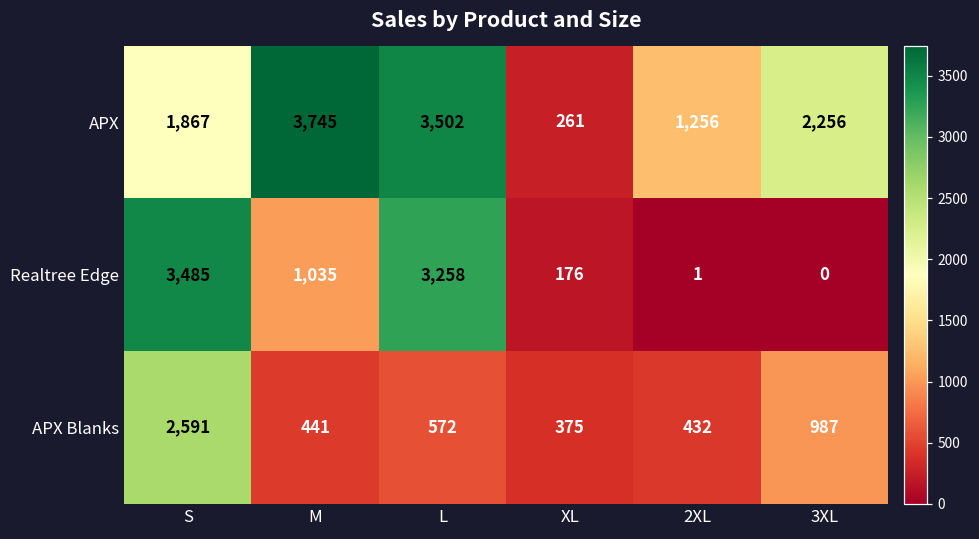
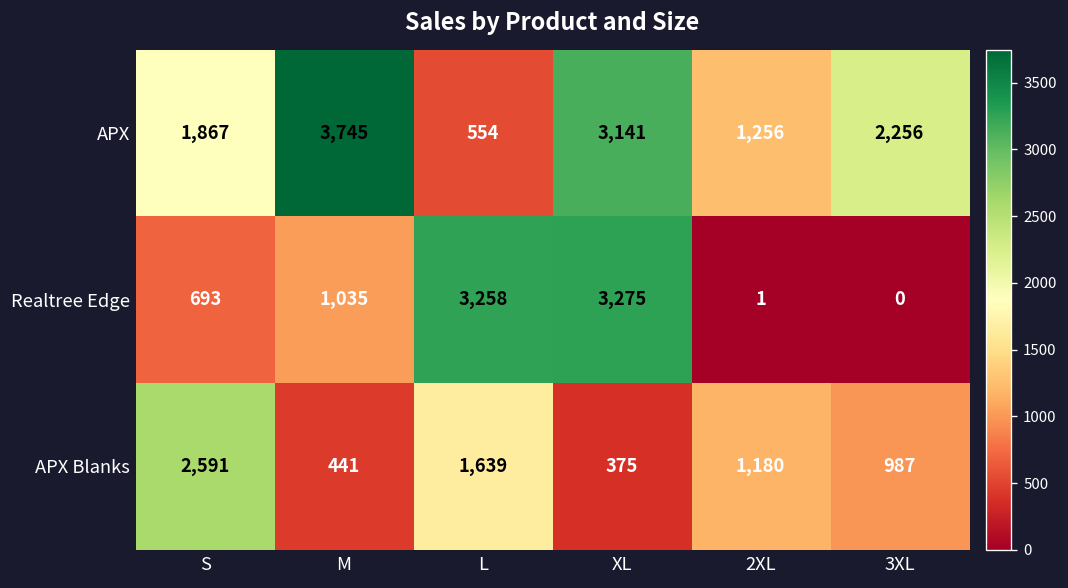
  {
    "APX": {
      "S": "1,867",
      "M": "3,745",
-     "L": "3,502",
-     "XL": "261",
+     "L": "554",
+     "XL": "3,141",
      "2XL": "1,256",
      "3XL": "2,256"
    },
    "Realtree Edge": {
-     "S": "3,485",
+     "S": "693",
      "M": "1,035",
      "L": "3,258",
-     "XL": "176",
+     "XL": "3,275",
      "2XL": "1",
      "3XL": "0"
    },
    "APX Blanks": {
      "S": "2,591",
      "M": "441",
-     "L": "572",
+     "L": "1,639",
      "XL": "375",
-     "2XL": "432",
+     "2XL": "1,180",
      "3XL": "987"
    }
  }
